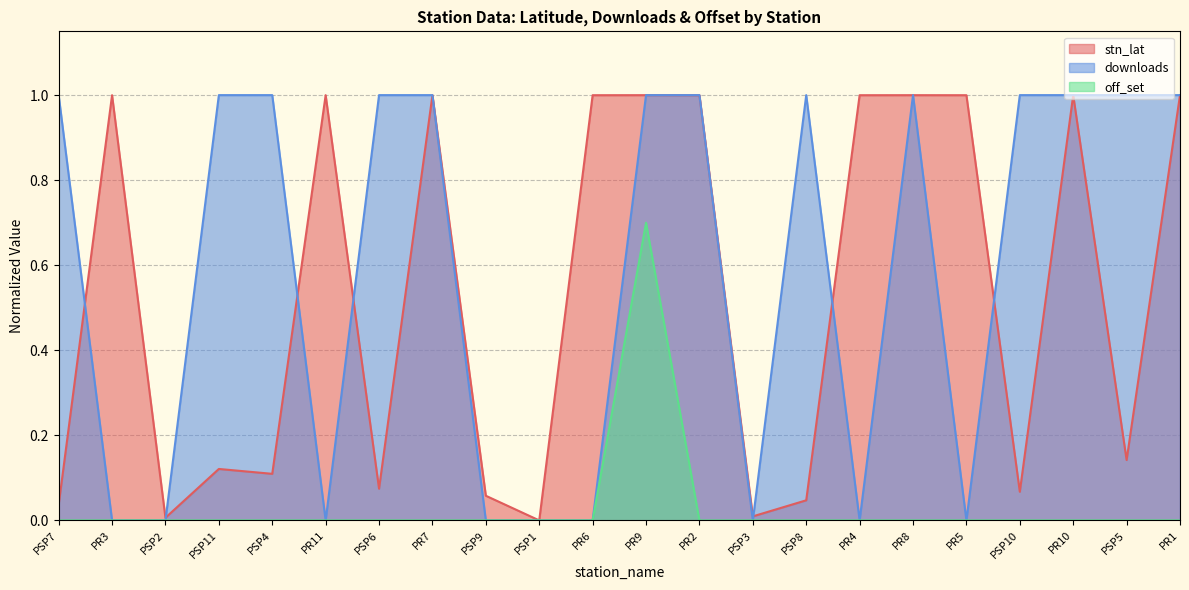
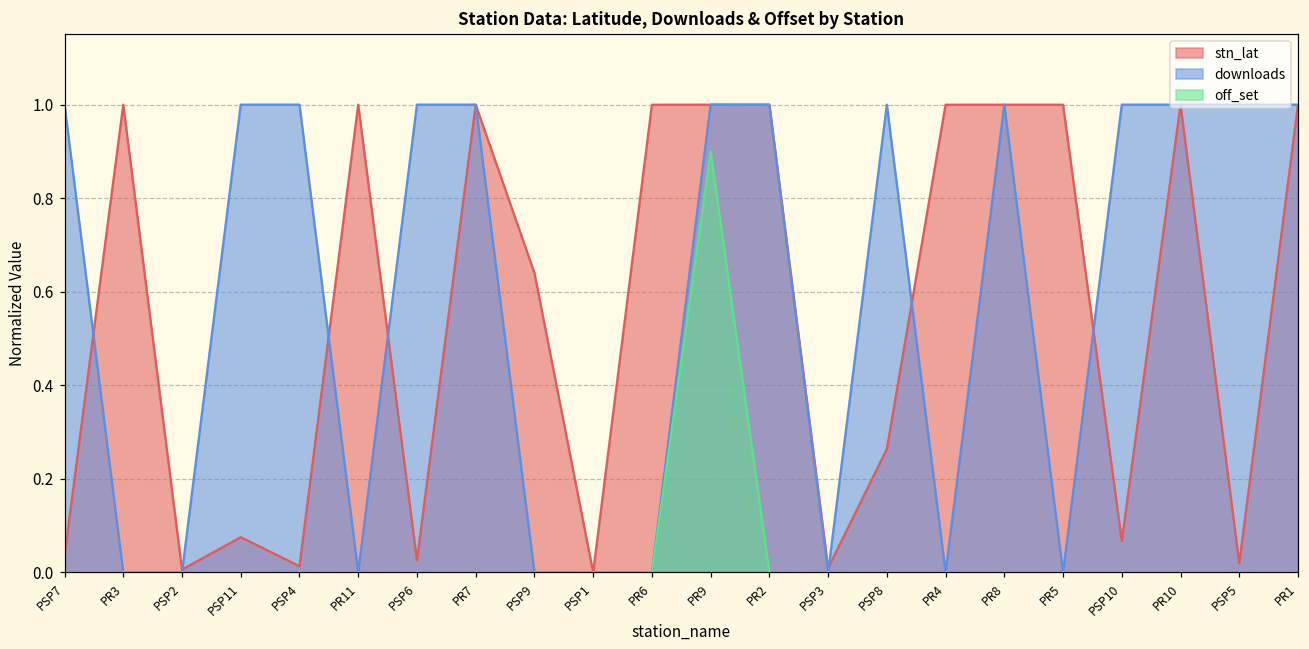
  {
    "stn_lat": {
      "PSP7": 0.04,
      "PR3": 1.00,
      "PSP2": 0.01,
-     "PSP11": 0.12,
-     "PSP4": 0.11,
+     "PSP11": 0.08,
+     "PSP4": 0.01,
      "PR11": 1.00,
-     "PSP6": 0.07,
-     "PSP9": 0.06,
+     "PSP6": 0.03,
+     "PSP9": 0.64,
      "PR6": 1.00,
      "PSP3": 0.01,
-     "PSP8": 0.05,
+     "PSP8": 0.26,
      "PR4": 1.00,
      "PR5": 1.00,
      "PSP10": 0.07,
-     "PSP5": 0.14
+     "PSP5": 0.02
    },
    "downloads": {
      "PSP7": 1.00,
      "PSP11": 1.00,
      "PSP4": 1.00,
      "PSP6": 1.00,
      "PSP8": 1.00,
      "PSP10": 1.00
    },
    "off_set": {
      "PSP7": 0.0,
      "PSP11": 0.0,
      "PSP4": 0.0,
      "PSP6": 0.0,
      "PR7": 0.0,
-     "PR9": 0.7,
+     "PR9": 0.9,
      "PR2": 0.0,
      "PSP8": 0.0,
      "PR8": 0.0,
      "PSP10": 0.0,
      "PR10": 0.0,
      "PSP5": 0.0,
      "PR1": 0.0
    }
  }
